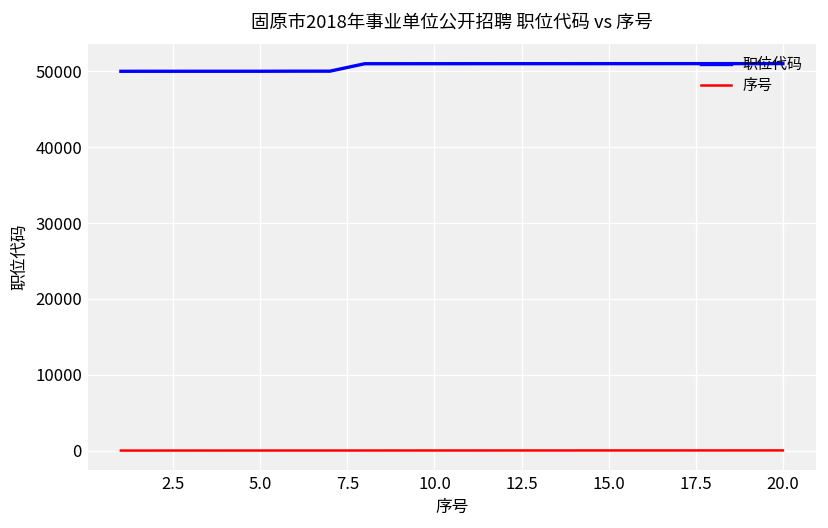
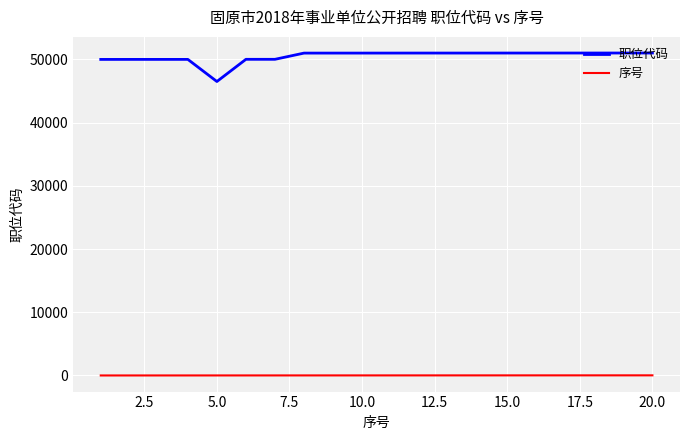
  {
    "职位代码": {
-     "5.0": 50000,
+     "5.0": 47000,
      "10.0": 51000,
      "15.0": 51000,
      "20.0": 51000
    },
    "序号": {
      "5.0": 0,
      "10.0": 0,
      "15.0": 0,
      "20.0": 0
    }
  }
